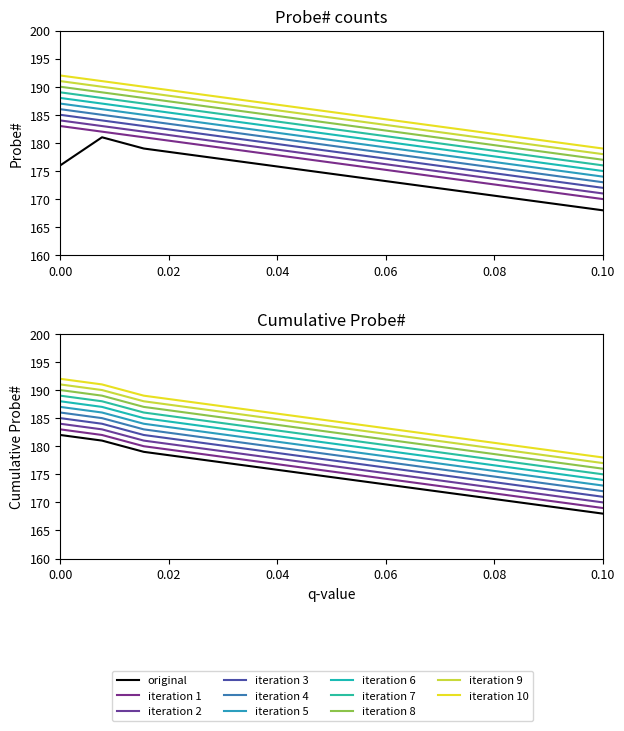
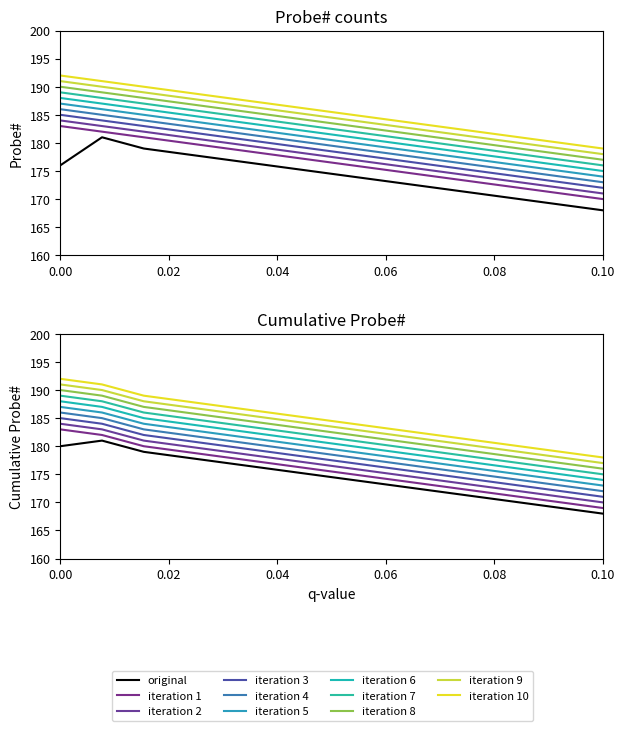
  {
    "Probe# counts": {
      "original": {
        "0.00": 176,
        "0.10": 168
      },
      "iteration 8": {
        "0.00": 190,
        "0.10": 177
      }
    },
    "Cumulative Probe#": {
      "original": {
-       "0.00": 182,
+       "0.00": 180,
        "0.10": 168
      },
      "iteration 8": {
        "0.00": 190,
        "0.10": 176
      }
    }
  }
